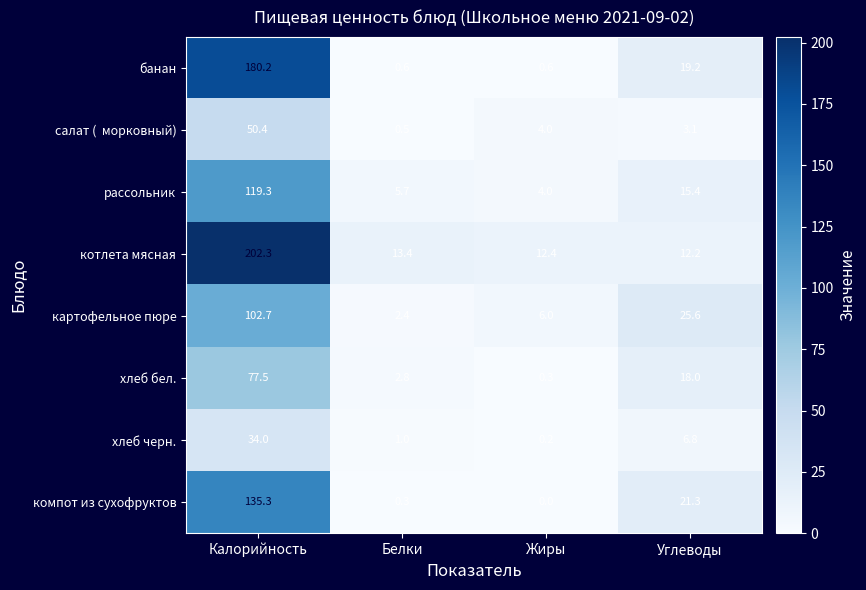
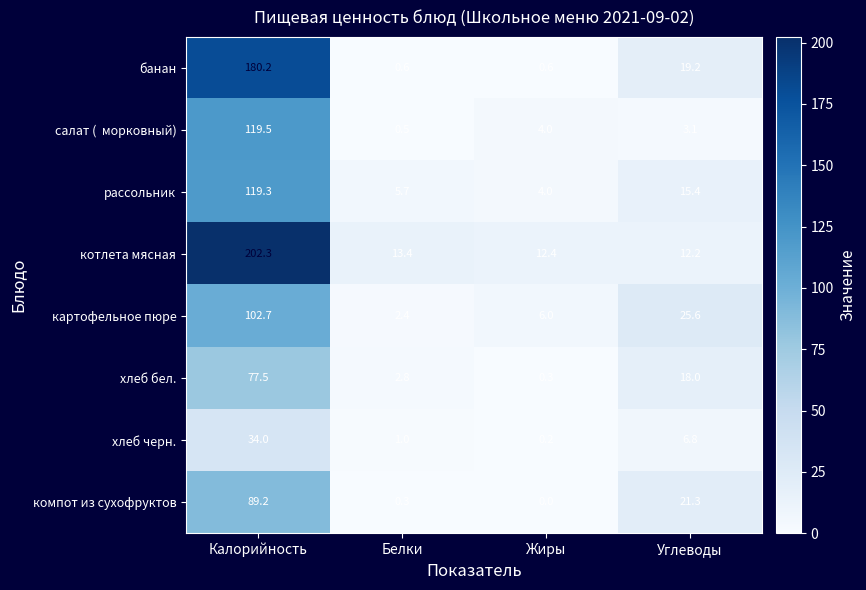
  {
    "банан": {
      "Калорийность": 180.2
    },
    "салат ( морковный)": {
-     "Калорийность": 50.4
+     "Калорийность": 119.5
    },
    "рассольник": {
      "Калорийность": 119.3
    },
    "котлета мясная": {
      "Калорийность": 202.3
    },
    "картофельное пюре": {
      "Калорийность": 102.7
    },
    "хлеб бел.": {
      "Калорийность": 77.5
    },
    "компот из сухофруктов": {
-     "Калорийность": 135.3
+     "Калорийность": 89.2
    }
  }
